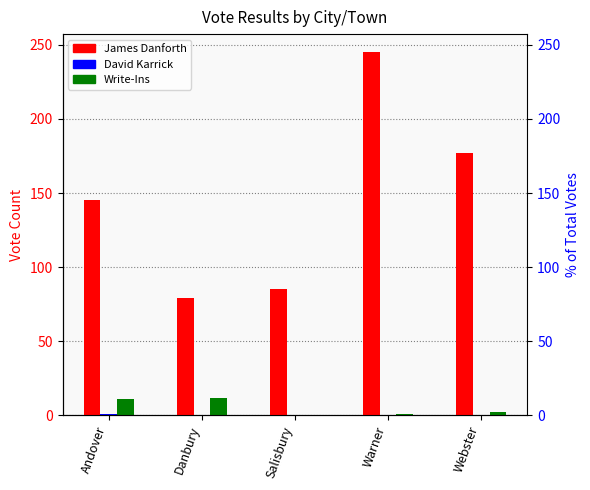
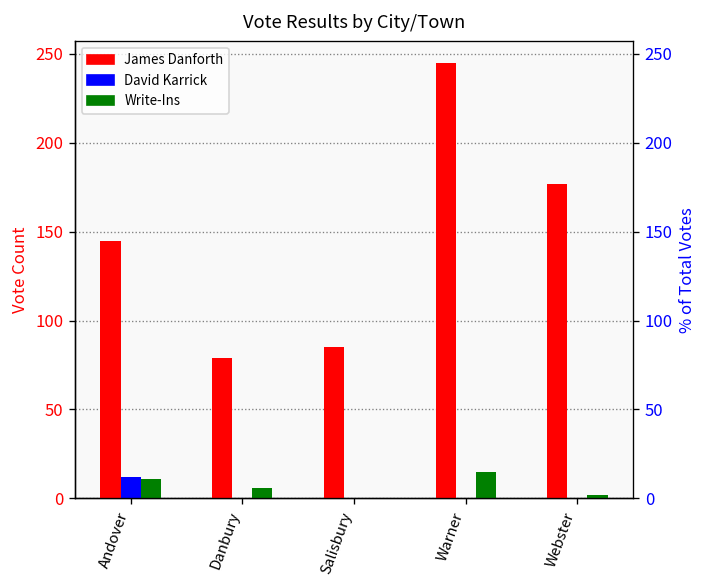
  {
    "James Danforth": {
      "Andover": 145,
      "Danbury": 79,
      "Salisbury": 85,
      "Warner": 245,
      "Webster": 177
    },
    "David Karrick": {
-     "Andover": 1,
+     "Andover": 12,
      "Danbury": 0,
      "Salisbury": 0,
      "Warner": 0,
      "Webster": 0
    },
    "Write-Ins": {
      "Andover": 11,
-     "Danbury": 12,
+     "Danbury": 6,
      "Salisbury": 0,
-     "Warner": 1,
+     "Warner": 15,
      "Webster": 2
    }
  }
